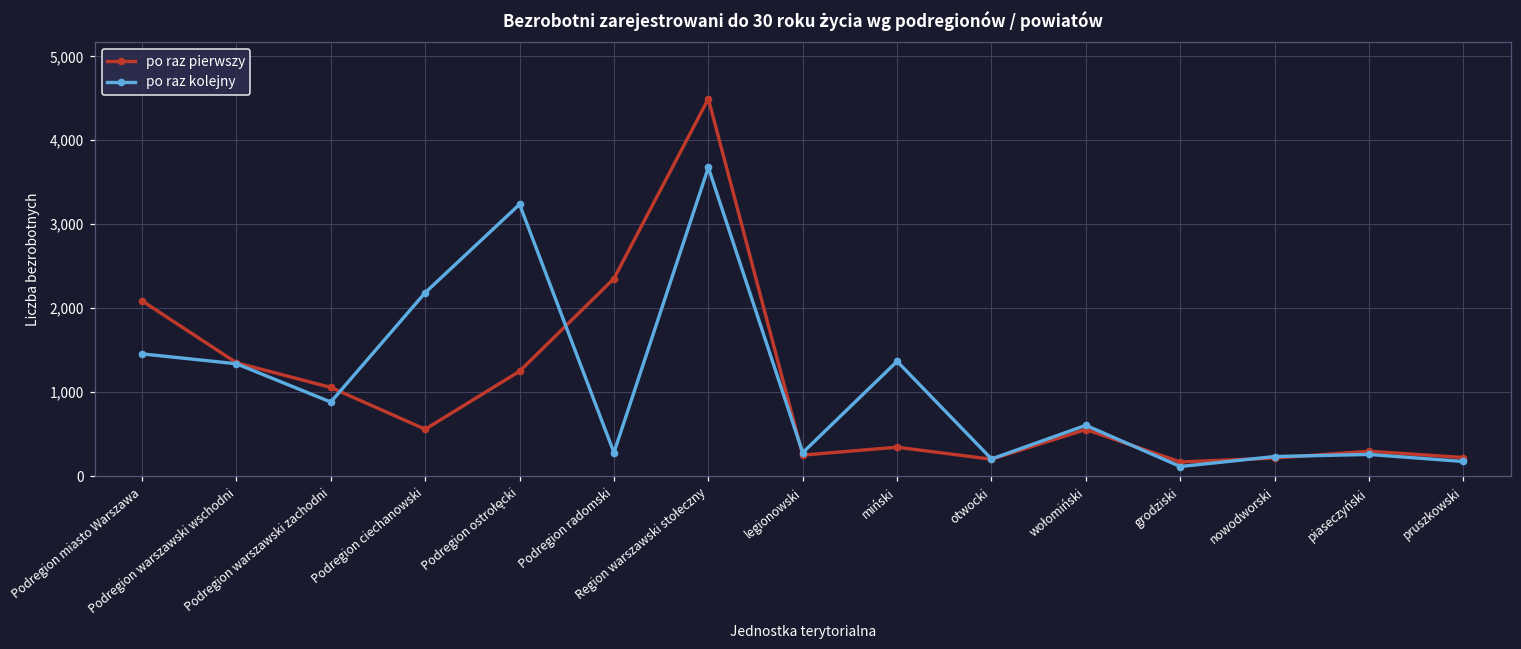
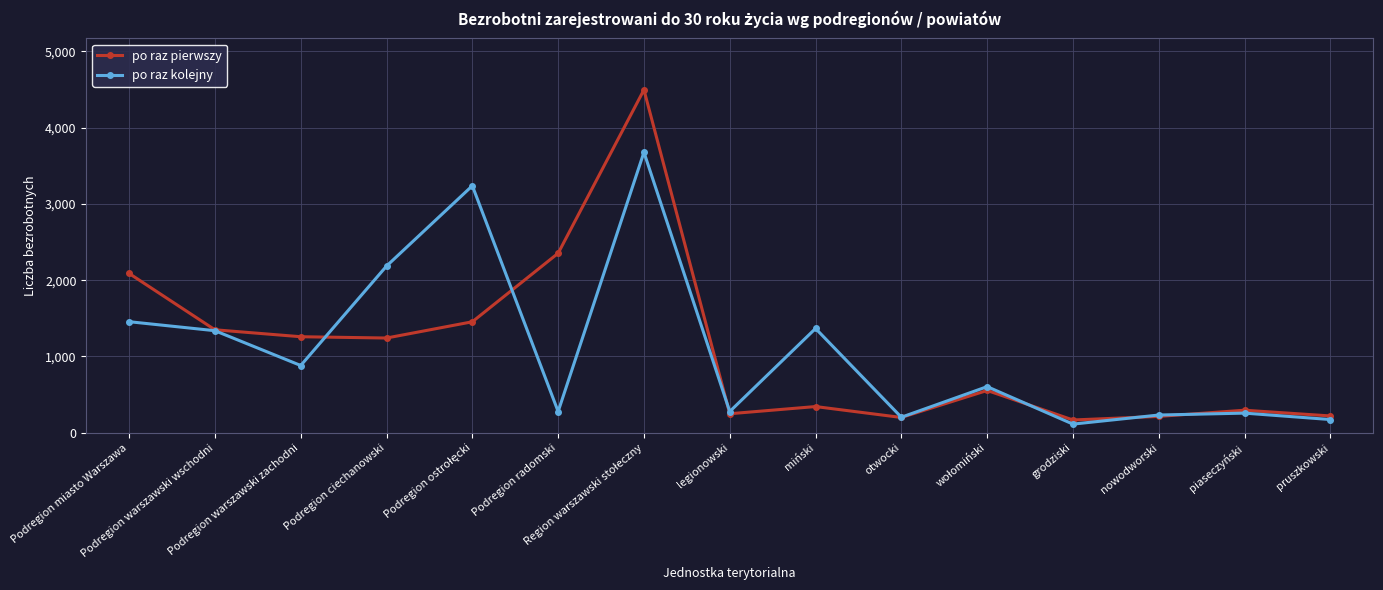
  {
    "po raz pierwszy": {
      "Podregion miasto Warszawa": "2,100",
-     "Podregion warszawski zachodni": "1,100",
-     "Podregion ciechanowski": "600",
-     "Podregion ostrołęcki": "1,200",
+     "Podregion warszawski zachodni": "1,300",
+     "Podregion ciechanowski": "1,200",
+     "Podregion ostrołęcki": "1,500",
      "Podregion radomski": "2,400",
      "Region warszawski stołeczny": "4,500",
      "miński": "300",
      "wołomiński": "600",
      "grodziski": "200",
      "piaseczyński": "300",
      "pruszkowski": "200"
    },
    "po raz kolejny": {
      "Podregion miasto Warszawa": "1,500",
      "Podregion warszawski zachodni": "900",
      "Podregion ciechanowski": "2,200",
      "Podregion ostrołęcki": "3,200",
      "Podregion radomski": "300",
      "Region warszawski stołeczny": "3,700",
      "miński": "1,400",
      "wołomiński": "600",
      "grodziski": "100",
      "piaseczyński": "300",
      "pruszkowski": "200"
    }
  }
